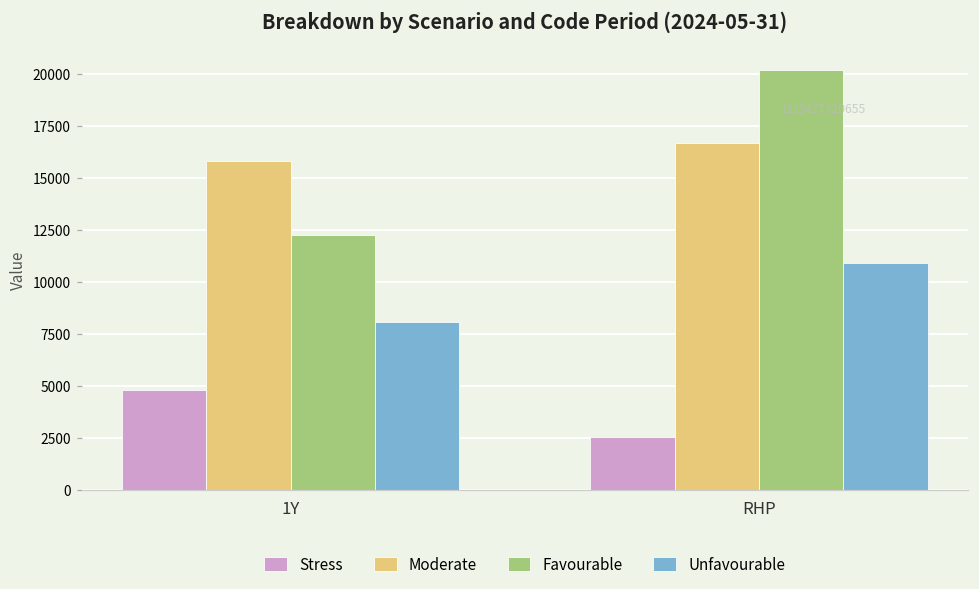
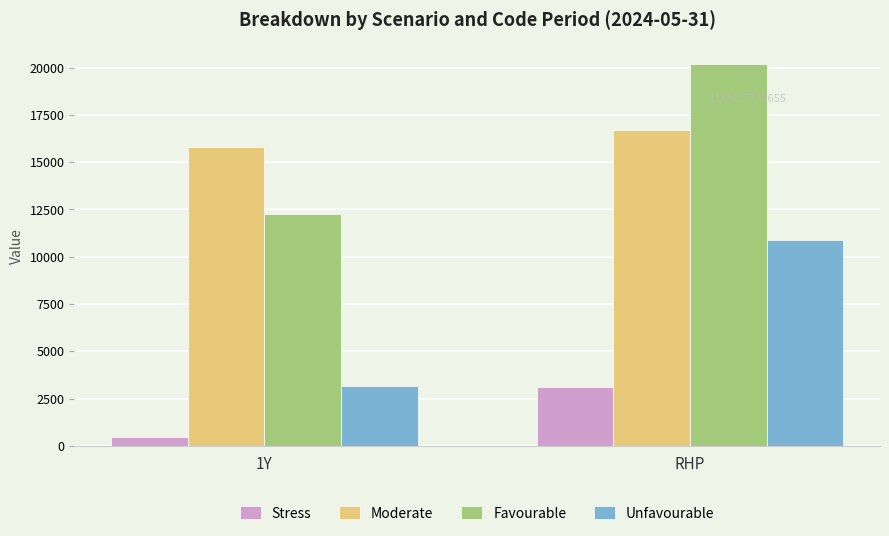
  {
    "Stress": {
-     "1Y": 4800,
-     "RHP": 2500
+     "1Y": 400,
+     "RHP": 3100
    },
    "Moderate": {
      "1Y": 15800,
      "RHP": 16700
    },
    "Favourable": {
      "1Y": 12200,
      "RHP": 20200
    },
    "Unfavourable": {
-     "1Y": 8100,
+     "1Y": 3200,
      "RHP": 10900
    }
  }
